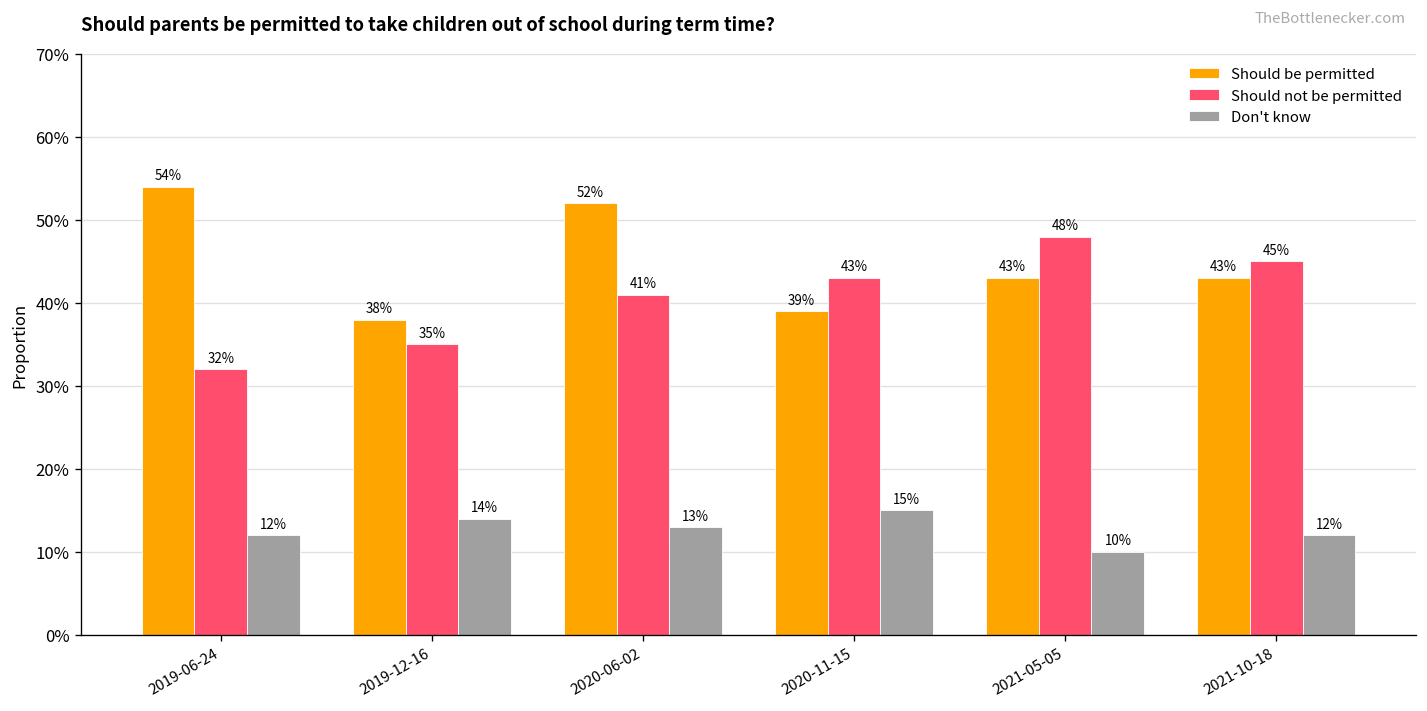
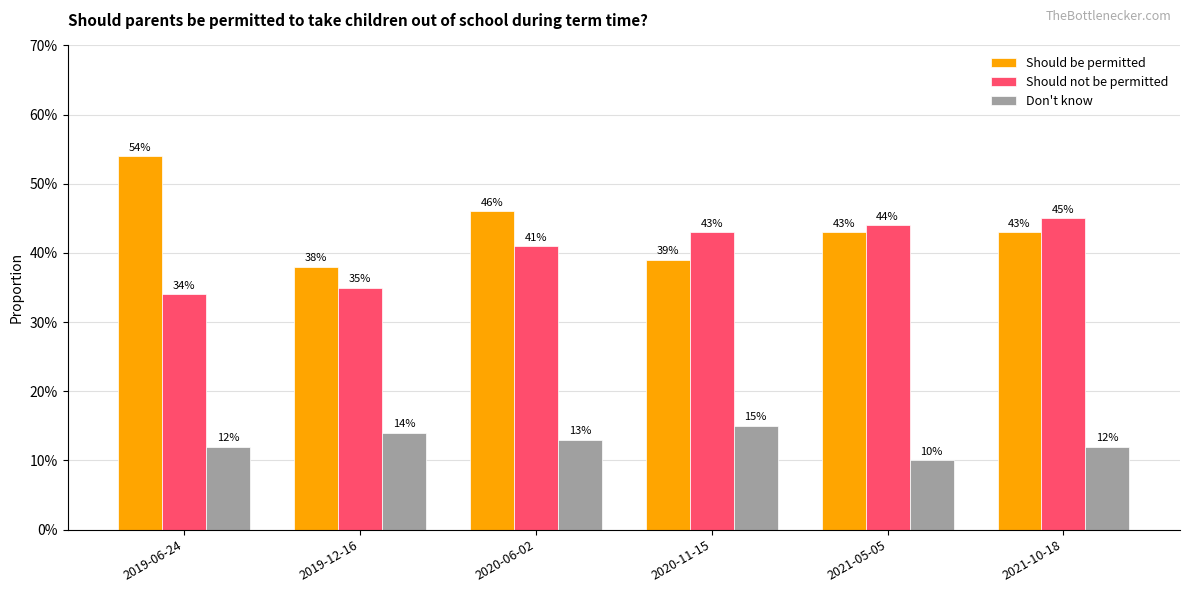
  {
    "Should be permitted": {
      "2019-06-24": "54%",
      "2019-12-16": "38%",
-     "2020-06-02": "52%",
+     "2020-06-02": "46%",
      "2020-11-15": "39%",
      "2021-05-05": "43%",
      "2021-10-18": "43%"
    },
    "Should not be permitted": {
-     "2019-06-24": "32%",
+     "2019-06-24": "34%",
      "2019-12-16": "35%",
      "2020-06-02": "41%",
      "2020-11-15": "43%",
-     "2021-05-05": "48%",
+     "2021-05-05": "44%",
      "2021-10-18": "45%"
    },
    "Don't know": {
      "2019-06-24": "12%",
      "2019-12-16": "14%",
      "2020-06-02": "13%",
      "2020-11-15": "15%",
      "2021-05-05": "10%",
      "2021-10-18": "12%"
    }
  }
